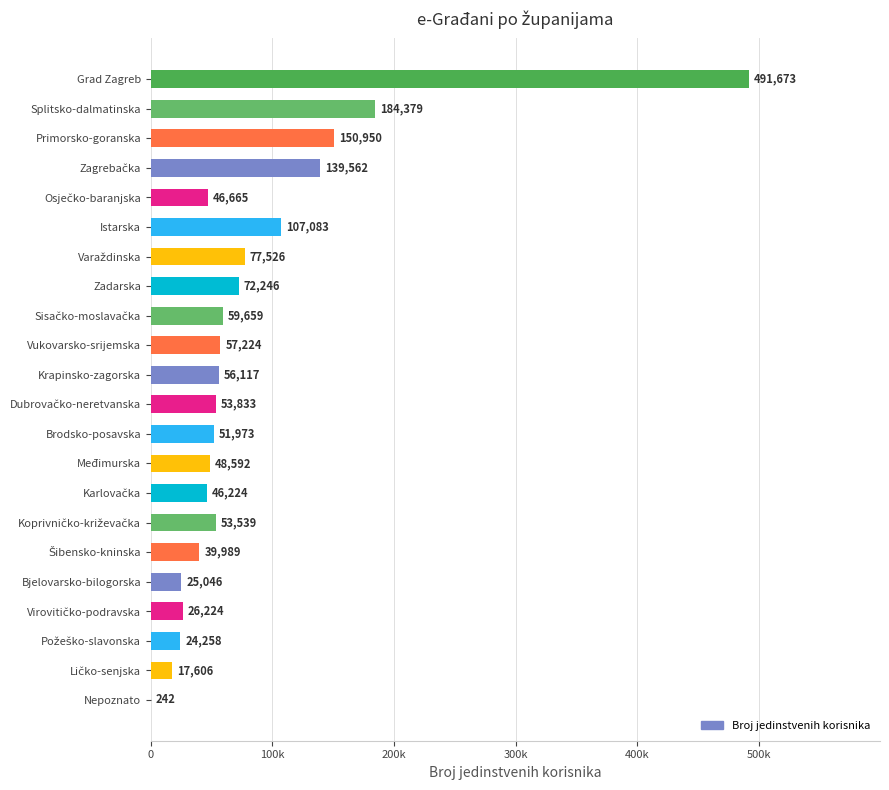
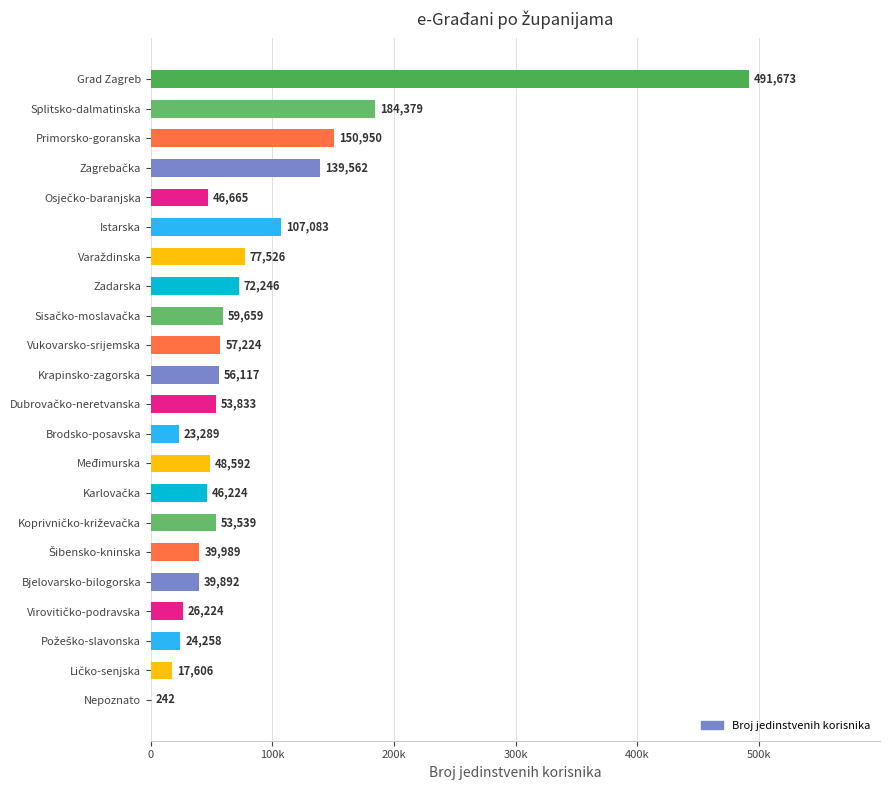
  {
    "Grad Zagreb": "491,673",
    "Splitsko-dalmatinska": "184,379",
    "Primorsko-goranska": "150,950",
    "Zagrebačka": "139,562",
    "Osječko-baranjska": "46,665",
    "Istarska": "107,083",
    "Varaždinska": "77,526",
    "Zadarska": "72,246",
    "Sisačko-moslavačka": "59,659",
    "Vukovarsko-srijemska": "57,224",
    "Krapinsko-zagorska": "56,117",
    "Dubrovačko-neretvanska": "53,833",
-   "Brodsko-posavska": "51,973",
+   "Brodsko-posavska": "23,289",
    "Međimurska": "48,592",
    "Karlovačka": "46,224",
    "Koprivničko-križevačka": "53,539",
    "Šibensko-kninska": "39,989",
-   "Bjelovarsko-bilogorska": "25,046",
+   "Bjelovarsko-bilogorska": "39,892",
    "Virovitičko-podravska": "26,224",
    "Požeško-slavonska": "24,258",
    "Ličko-senjska": "17,606",
    "Nepoznato": "242"
  }
